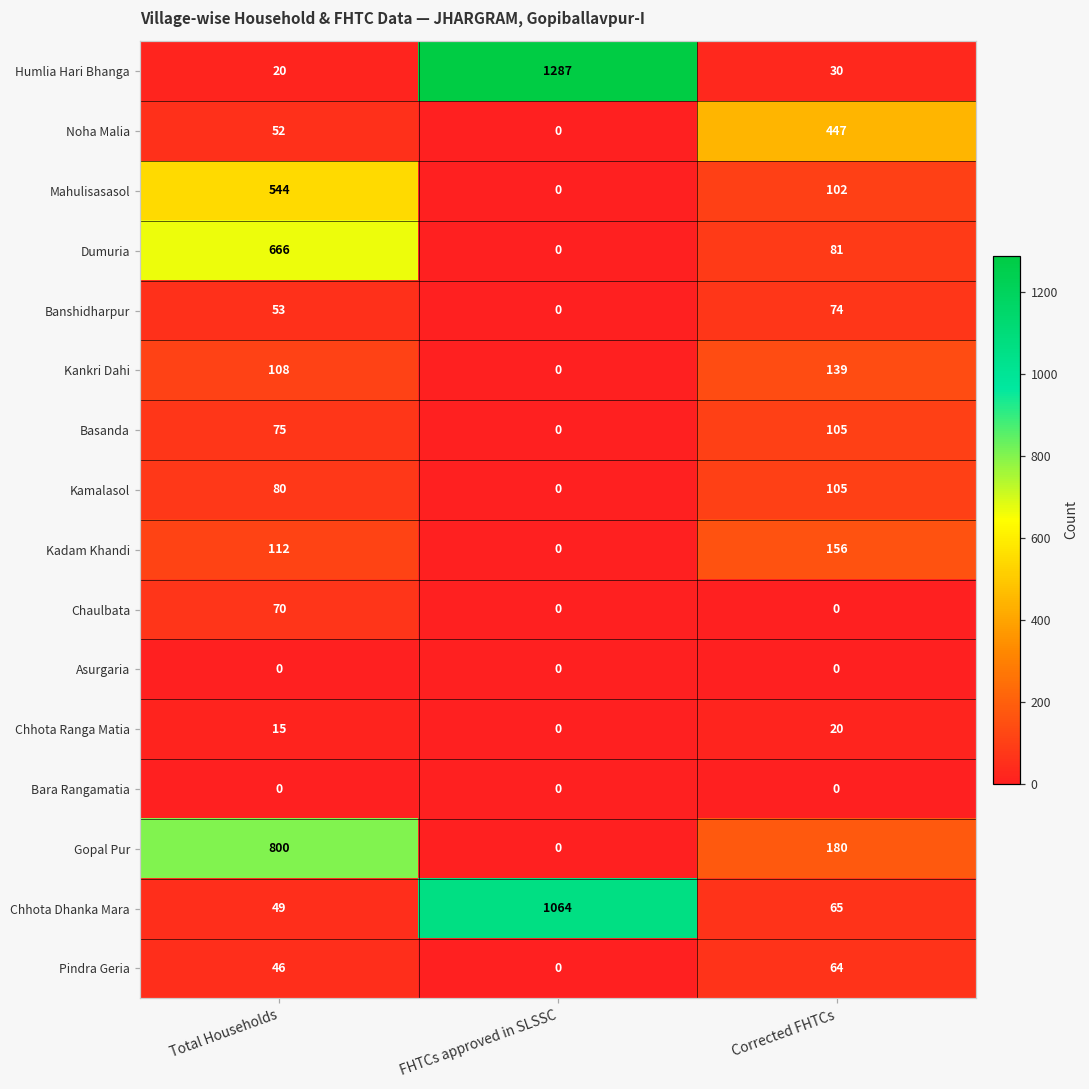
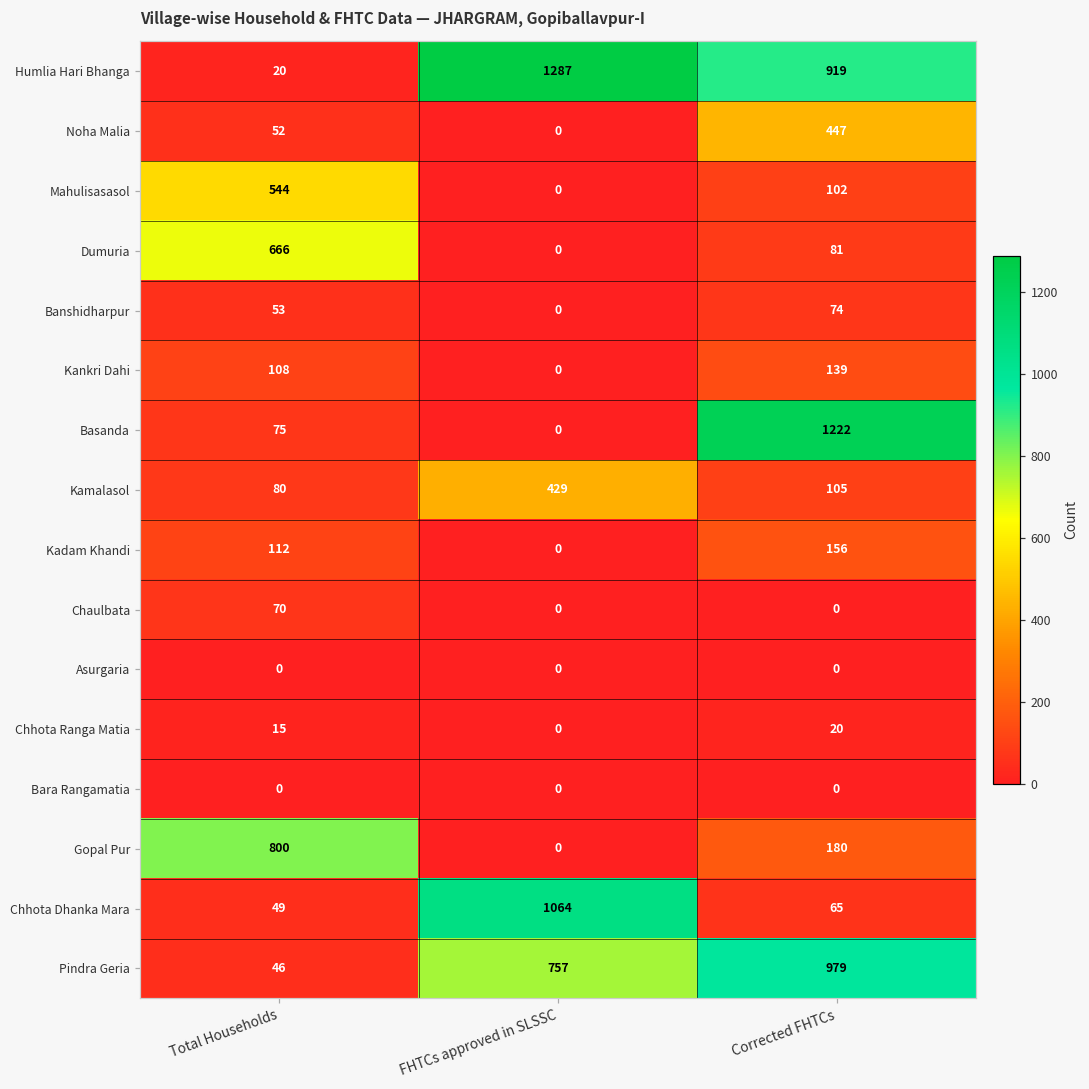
  {
    "Humlia Hari Bhanga": {
      "Total Households": 20,
      "FHTCs approved in SLSSC": 1287,
-     "Corrected FHTCs": 30
+     "Corrected FHTCs": 919
    },
    "Noha Malia": {
      "Total Households": 52,
      "FHTCs approved in SLSSC": 0,
      "Corrected FHTCs": 447
    },
    "Mahulisasasol": {
      "Total Households": 544,
      "FHTCs approved in SLSSC": 0,
      "Corrected FHTCs": 102
    },
    "Dumuria": {
      "Total Households": 666,
      "FHTCs approved in SLSSC": 0,
      "Corrected FHTCs": 81
    },
    "Banshidharpur": {
      "Total Households": 53,
      "FHTCs approved in SLSSC": 0,
      "Corrected FHTCs": 74
    },
    "Kankri Dahi": {
      "Total Households": 108,
      "FHTCs approved in SLSSC": 0,
      "Corrected FHTCs": 139
    },
    "Basanda": {
      "Total Households": 75,
      "FHTCs approved in SLSSC": 0,
-     "Corrected FHTCs": 105
+     "Corrected FHTCs": 1222
    },
    "Kamalasol": {
      "Total Households": 80,
-     "FHTCs approved in SLSSC": 0,
+     "FHTCs approved in SLSSC": 429,
      "Corrected FHTCs": 105
    },
    "Kadam Khandi": {
      "Total Households": 112,
      "FHTCs approved in SLSSC": 0,
      "Corrected FHTCs": 156
    },
    "Chaulbata": {
      "Total Households": 70,
      "FHTCs approved in SLSSC": 0,
      "Corrected FHTCs": 0
    },
    "Asurgaria": {
      "Total Households": 0,
      "FHTCs approved in SLSSC": 0,
      "Corrected FHTCs": 0
    },
    "Chhota Ranga Matia": {
      "Total Households": 15,
      "FHTCs approved in SLSSC": 0,
      "Corrected FHTCs": 20
    },
    "Bara Rangamatia": {
      "Total Households": 0,
      "FHTCs approved in SLSSC": 0,
      "Corrected FHTCs": 0
    },
    "Gopal Pur": {
      "Total Households": 800,
      "FHTCs approved in SLSSC": 0,
      "Corrected FHTCs": 180
    },
    "Chhota Dhanka Mara": {
      "Total Households": 49,
      "FHTCs approved in SLSSC": 1064,
      "Corrected FHTCs": 65
    },
    "Pindra Geria": {
      "Total Households": 46,
-     "FHTCs approved in SLSSC": 0,
-     "Corrected FHTCs": 64
+     "FHTCs approved in SLSSC": 757,
+     "Corrected FHTCs": 979
    }
  }
